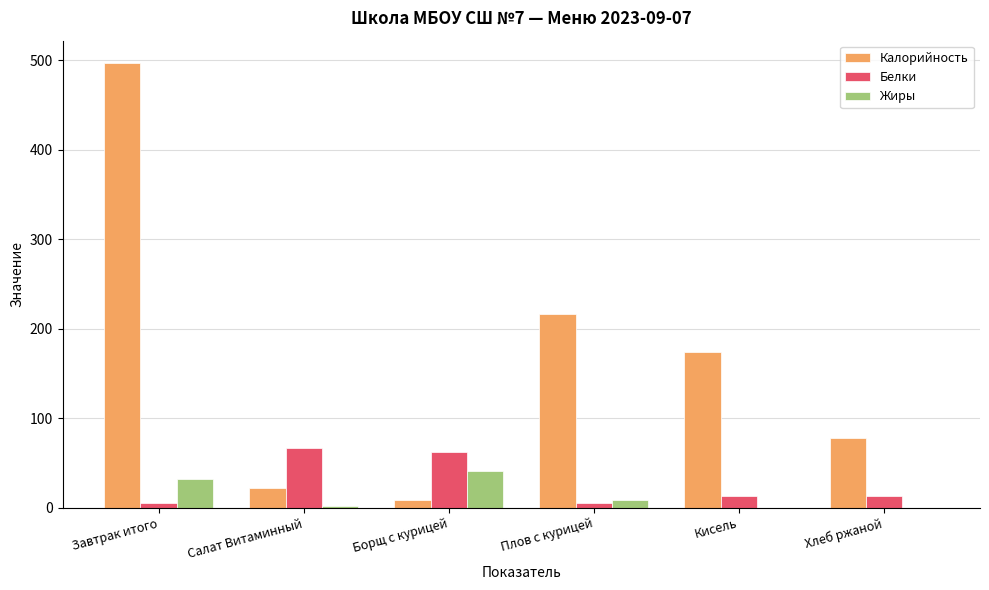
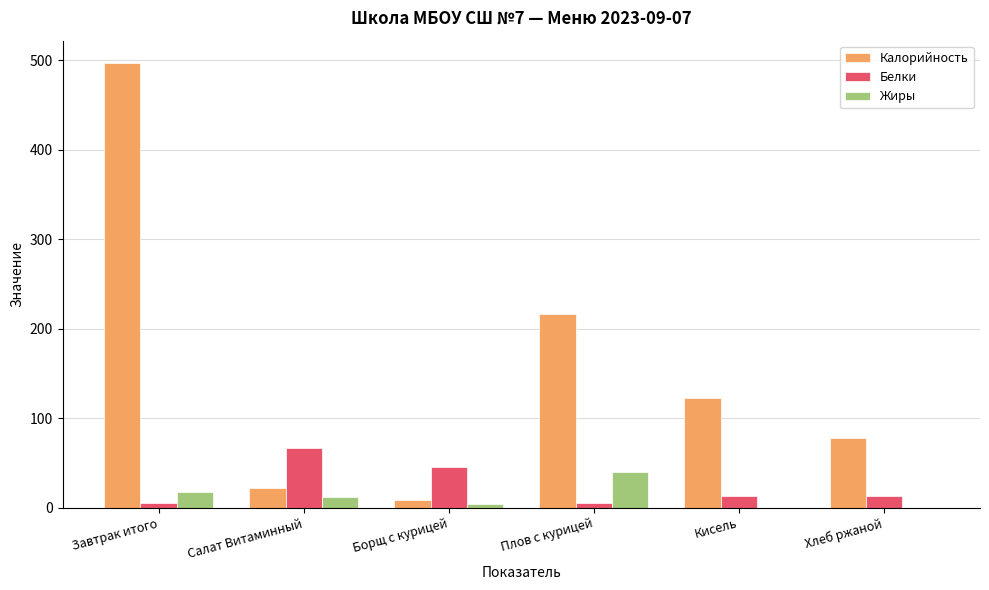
  {
    "Калорийность": {
      "Завтрак итого": 500,
      "Салат Витаминный": 20,
      "Борщ с курицей": 10,
      "Плов с курицей": 220,
-     "Кисель": 170,
+     "Кисель": 120,
      "Хлеб ржаной": 80
    },
    "Белки": {
      "Завтрак итого": 10,
      "Салат Витаминный": 70,
-     "Борщ с курицей": 60,
+     "Борщ с курицей": 50,
      "Плов с курицей": 10,
      "Кисель": 10,
      "Хлеб ржаной": 10
    },
    "Жиры": {
-     "Завтрак итого": 30,
-     "Салат Витаминный": 0,
-     "Борщ с курицей": 40,
-     "Плов с курицей": 10,
+     "Завтрак итого": 20,
+     "Салат Витаминный": 10,
+     "Борщ с курицей": 0,
+     "Плов с курицей": 40,
      "Кисель": 0,
      "Хлеб ржаной": 0
    }
  }
